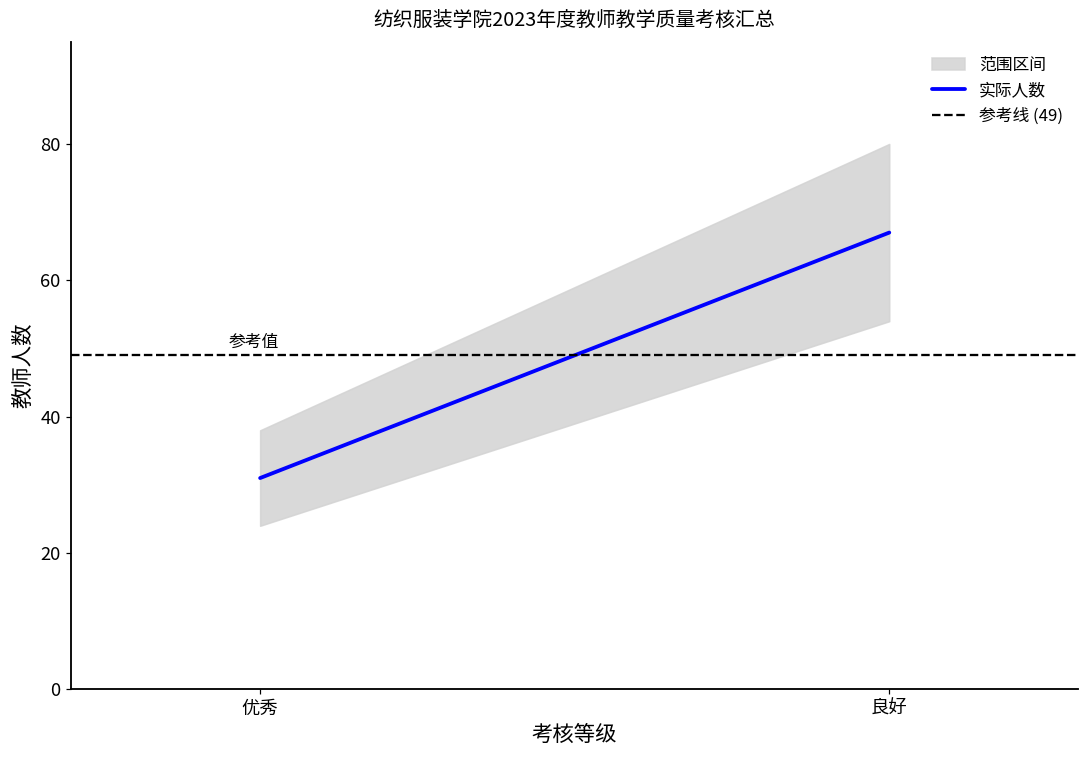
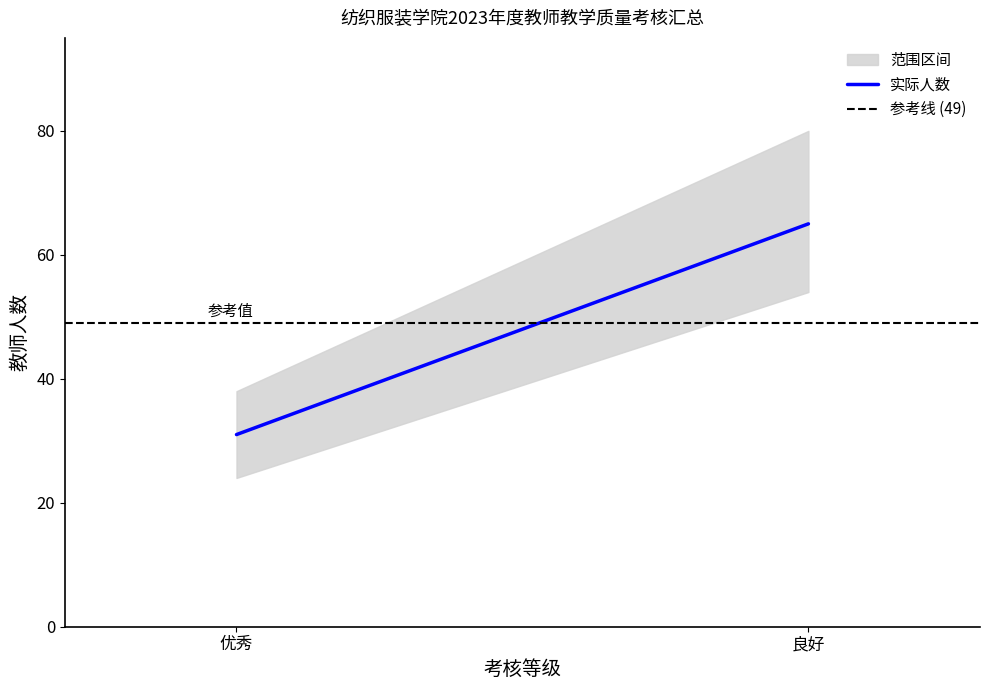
  {
    "实际人数": {
      "优秀": 31,
-     "良好": 67
+     "良好": 65
    }
  }
